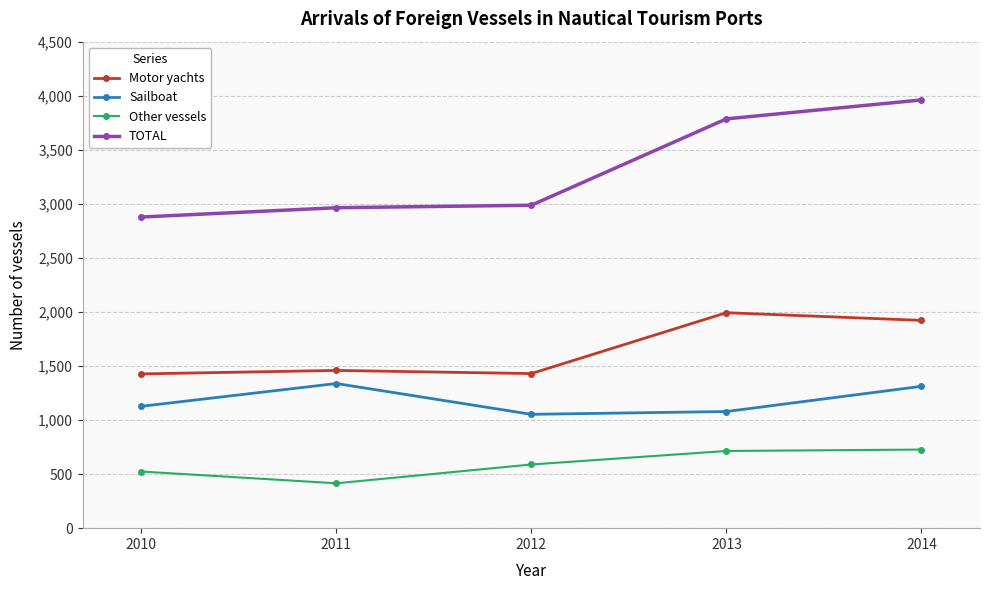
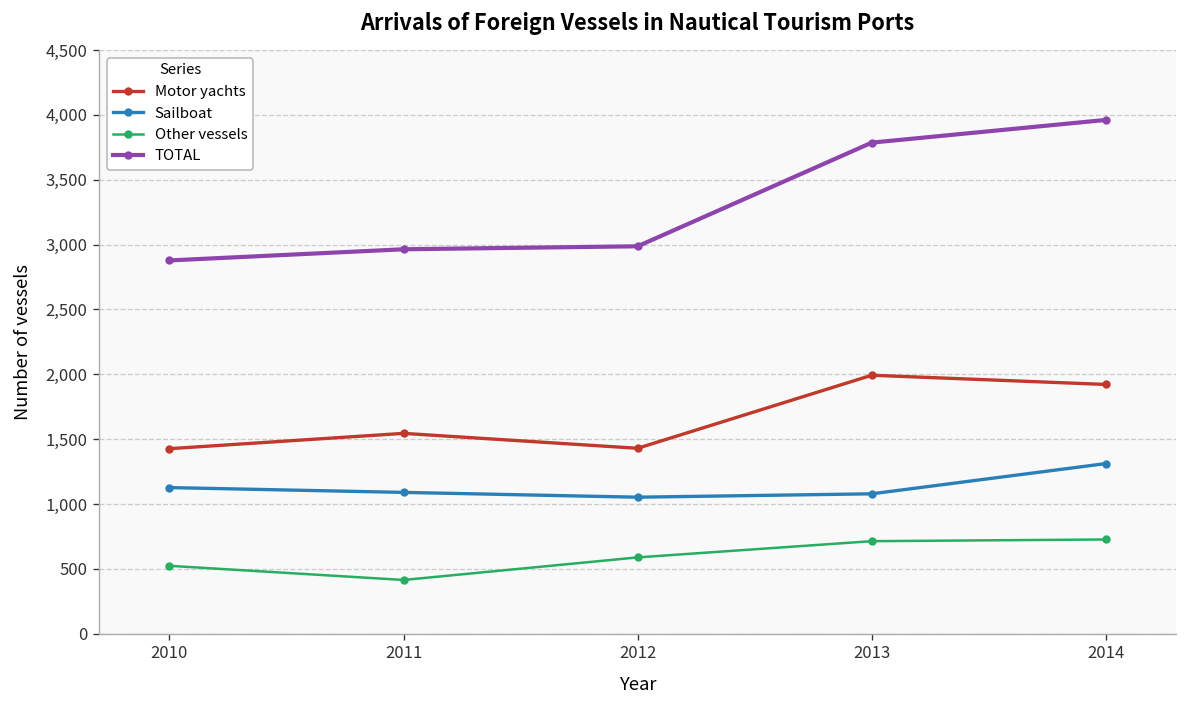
  {
    "Motor yachts": {
      "2010": "1,430",
-     "2011": "1,460",
+     "2011": "1,550",
      "2012": "1,430",
      "2013": "1,990",
      "2014": "1,920"
    },
    "Sailboat": {
      "2010": "1,130",
-     "2011": "1,340",
+     "2011": "1,090",
      "2012": "1,050",
      "2013": "1,080",
      "2014": "1,310"
    },
    "Other vessels": {
      "2010": "520",
      "2011": "420",
      "2012": "590",
      "2013": "710",
      "2014": "730"
    },
    "TOTAL": {
      "2010": "2,880",
      "2011": "2,960",
      "2012": "2,990",
      "2013": "3,790",
      "2014": "3,960"
    }
  }
